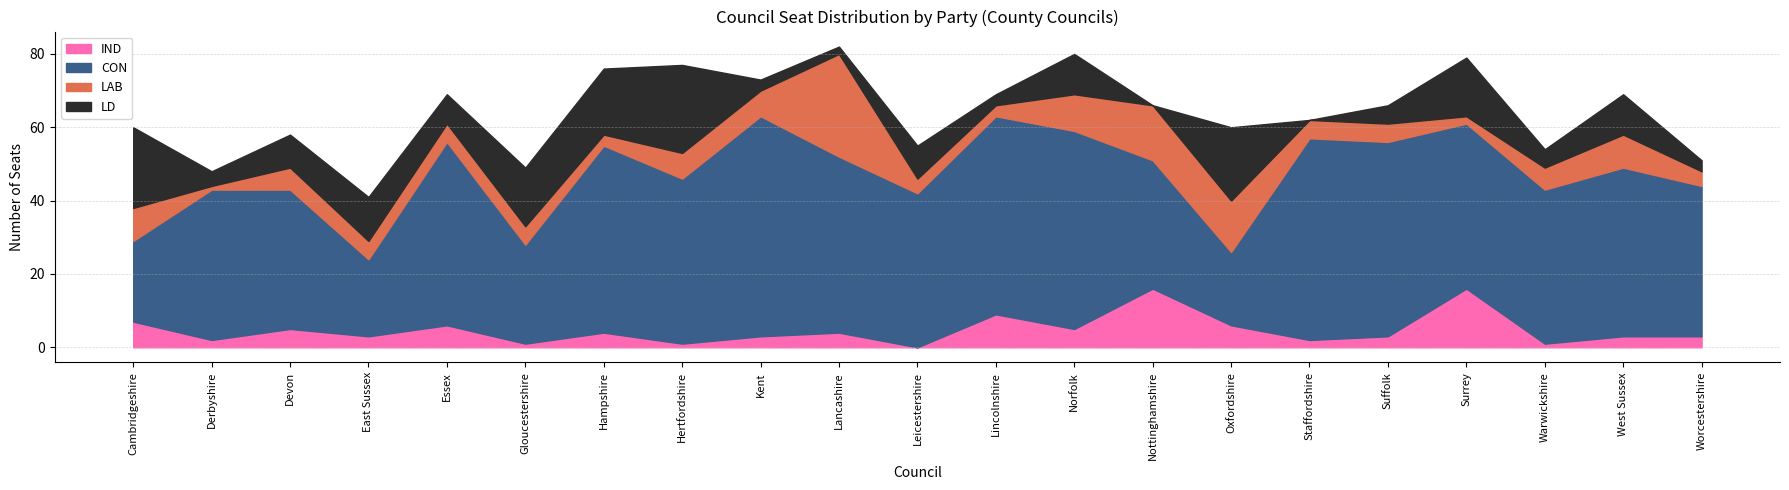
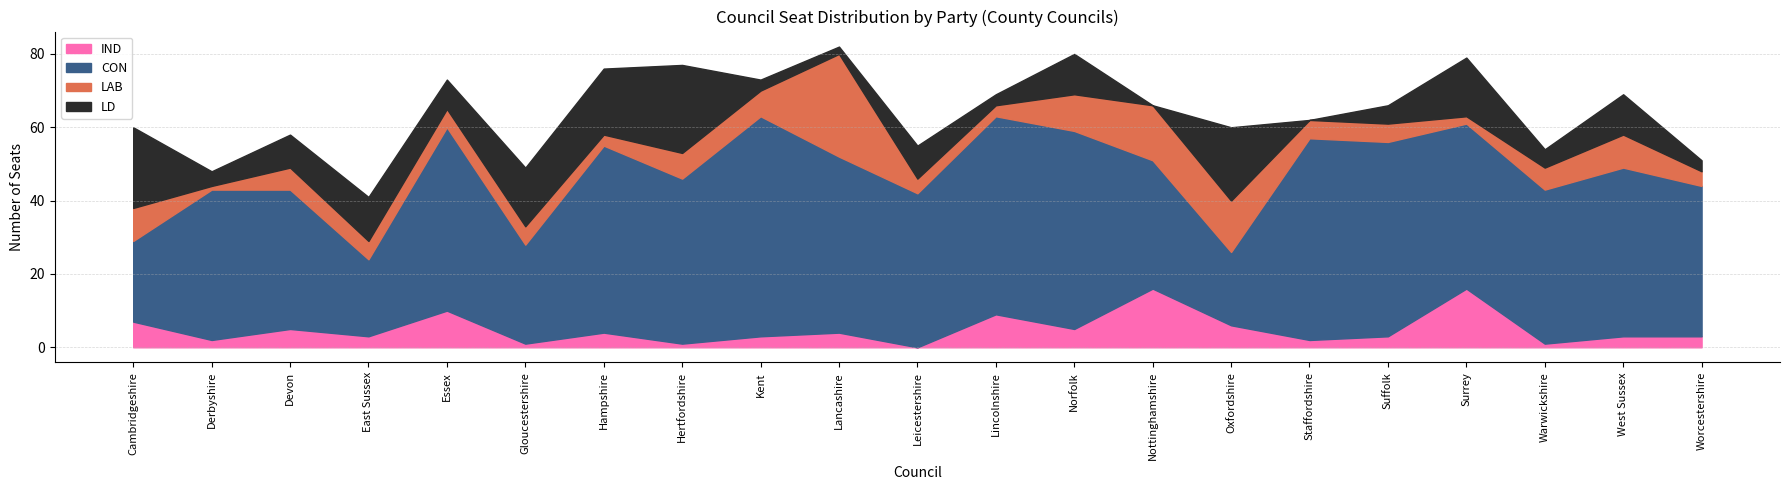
  {
    "IND": {
-     "Essex": 6
+     "Essex": 10
    },
    "LD": {
      "Cambridgeshire": 22,
      "Derbyshire": 4,
      "Devon": 9,
      "East Sussex": 12,
      "Essex": 8,
      "Gloucestershire": 16,
      "Hampshire": 18,
      "Hertfordshire": 24,
      "Kent": 3,
      "Lancashire": 2,
      "Leicestershire": 9,
      "Lincolnshire": 3,
      "Norfolk": 11,
      "Oxfordshire": 20,
      "Suffolk": 5,
      "Surrey": 16,
      "Warwickshire": 5,
      "West Sussex": 11,
      "Worcestershire": 3
    }
  }
